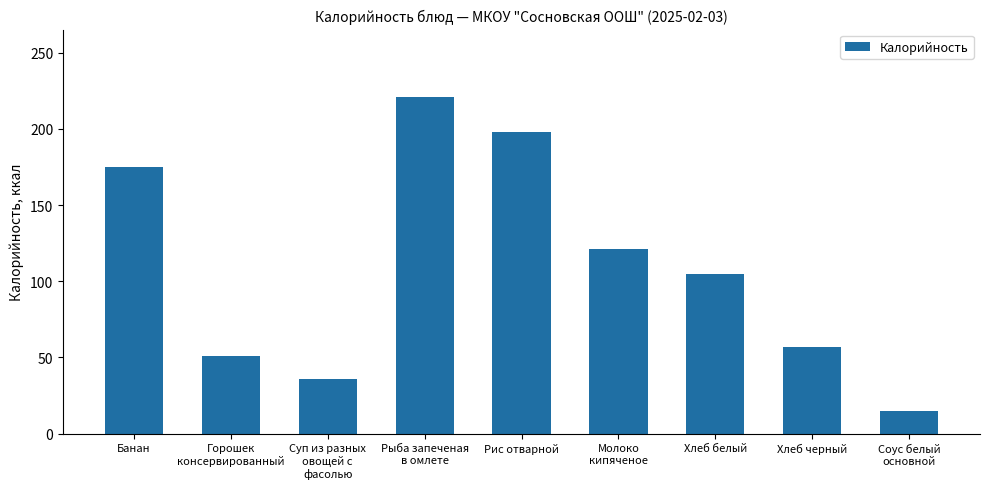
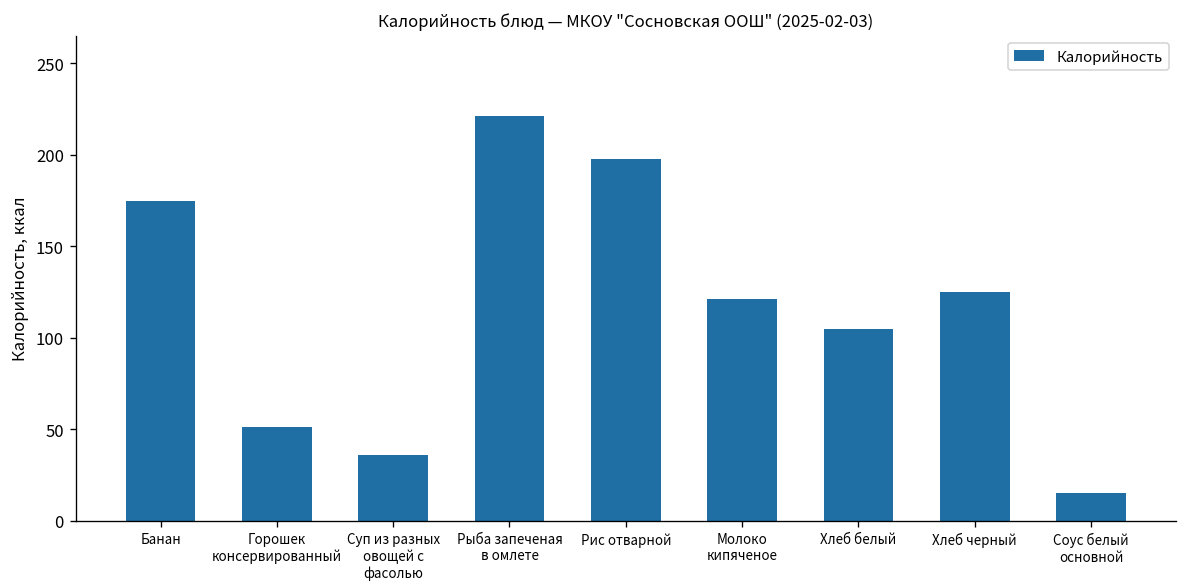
  {
    "Банан": 175,
    "Горошек консервированный": 51,
    "Суп из разных овощей с фасолью": 36,
    "Рыба запеченая в омлете": 221,
    "Рис отварной": 198,
    "Молоко кипяченое": 121,
    "Хлеб белый": 105,
-   "Хлеб черный": 57,
+   "Хлеб черный": 125,
    "Соус белый основной": 15
  }
